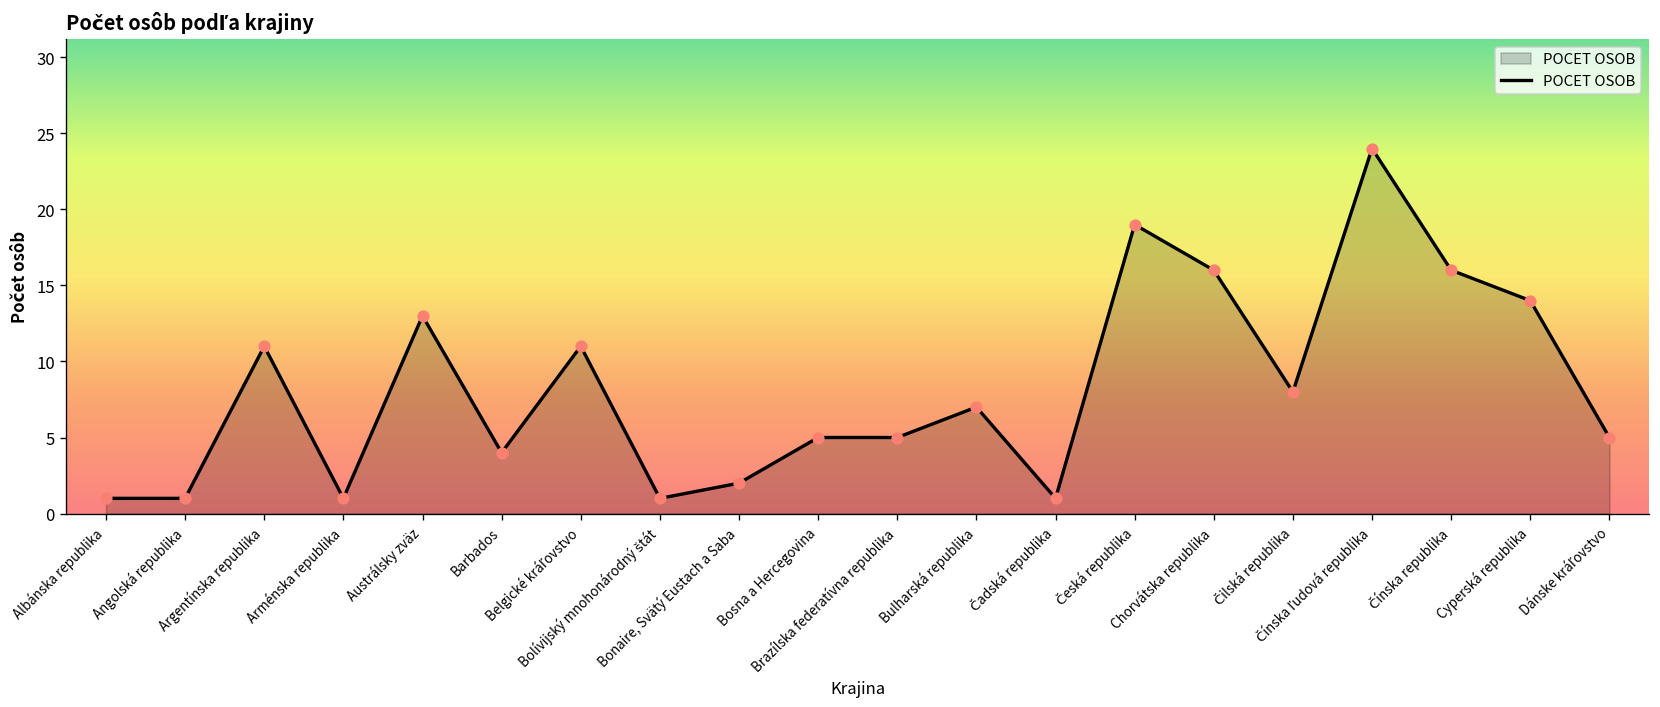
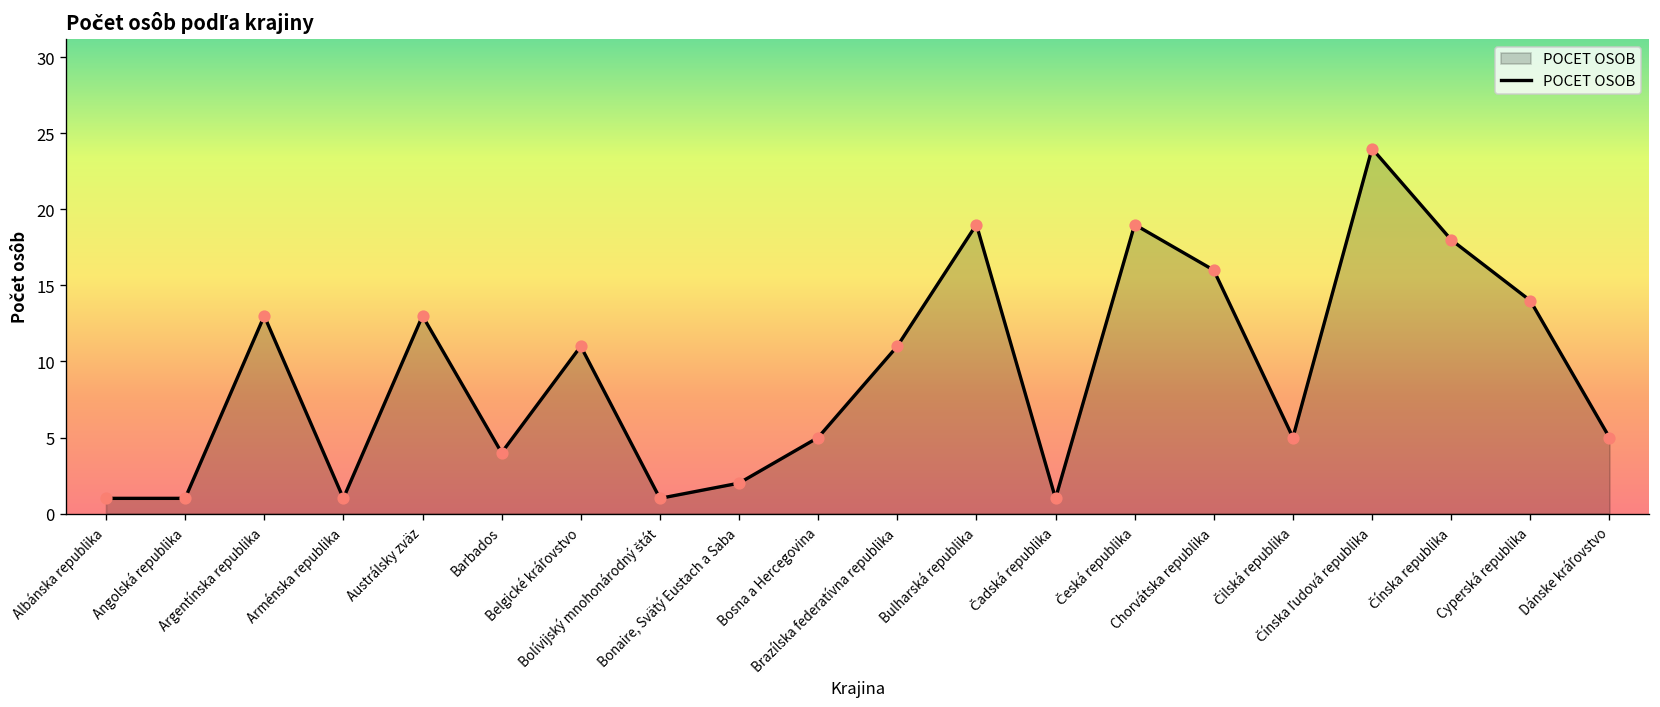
  {
    "Albánska republika": 1,
    "Angolská republika": 1,
-   "Argentínska republika": 11,
+   "Argentínska republika": 13,
    "Arménska republika": 1,
    "Austrálsky zväz": 13,
    "Barbados": 4,
    "Belgické kráľovstvo": 11,
    "Bolívijský mnohonárodný štát": 1,
    "Bonaire, Svätý Eustach a Saba": 2,
    "Bosna a Hercegovina": 5,
-   "Brazílska federatívna republika": 5,
-   "Bulharská republika": 7,
+   "Brazílska federatívna republika": 11,
+   "Bulharská republika": 19,
    "Čadská republika": 1,
    "Česká republika": 19,
    "Chorvátska republika": 16,
-   "Čilská republika": 8,
+   "Čilská republika": 5,
    "Čínska ľudová republika": 24,
-   "Čínska republika": 16,
+   "Čínska republika": 18,
    "Cyperská republika": 14,
    "Dánske kráľovstvo": 5
  }
